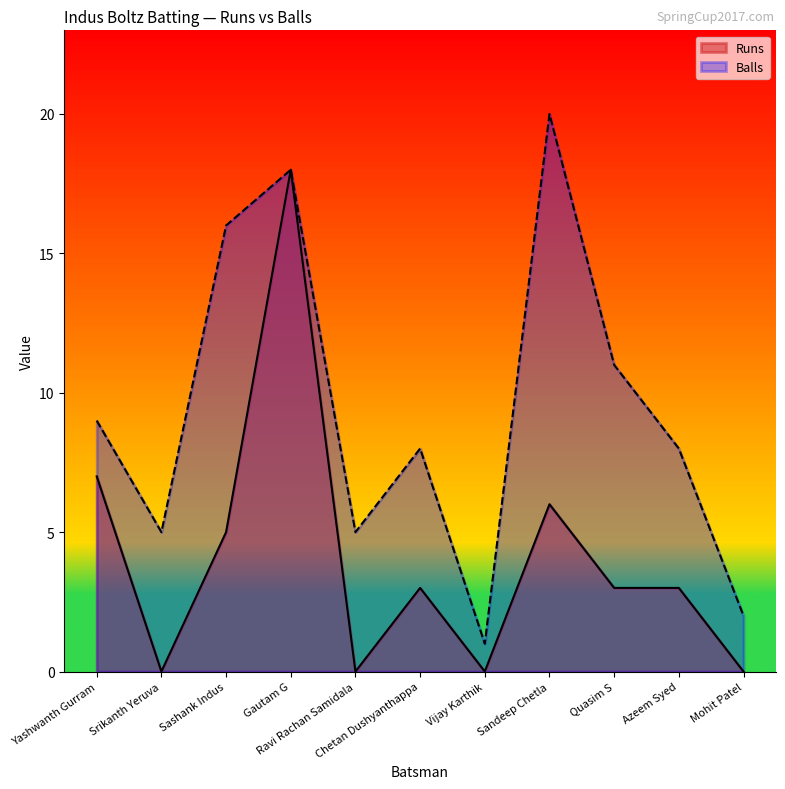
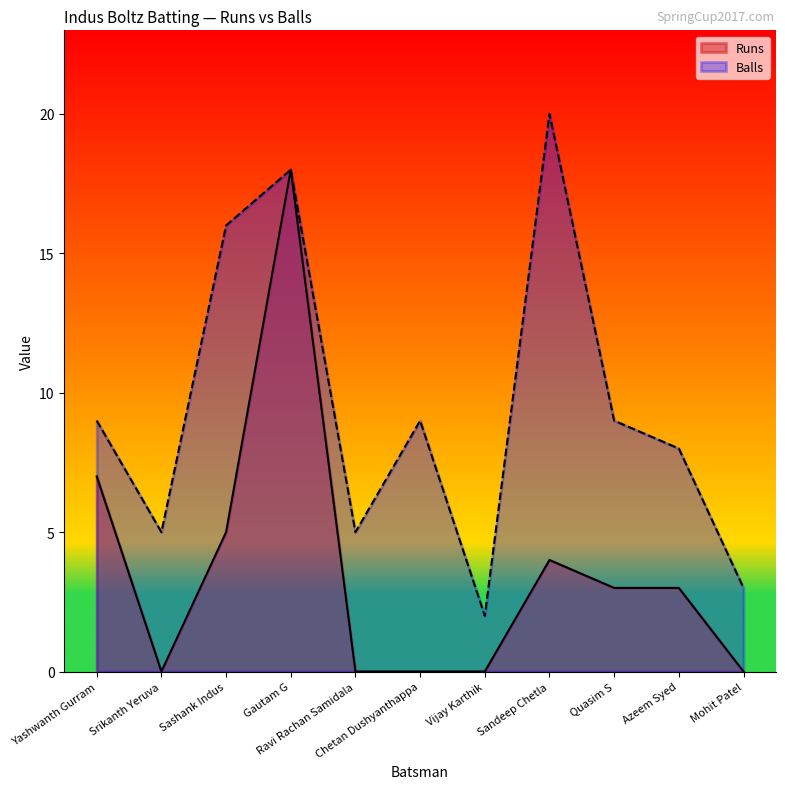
  {
    "Runs": {
      "Yashwanth Gurram": 7,
      "Srikanth Yeruva": 0,
      "Sashank Indus": 5,
      "Ravi Rachan Samidala": 0,
-     "Chetan Dushyanthappa": 3,
+     "Chetan Dushyanthappa": 0,
      "Vijay Karthik": 0,
-     "Sandeep Chetla": 6,
+     "Sandeep Chetla": 4,
      "Quasim S": 3,
      "Azeem Syed": 3,
      "Mohit Patel": 0
    },
    "Balls": {
      "Yashwanth Gurram": 9,
      "Srikanth Yeruva": 5,
      "Sashank Indus": 16,
      "Ravi Rachan Samidala": 5,
-     "Chetan Dushyanthappa": 8,
-     "Vijay Karthik": 1,
+     "Chetan Dushyanthappa": 9,
+     "Vijay Karthik": 2,
      "Sandeep Chetla": 20,
-     "Quasim S": 11,
+     "Quasim S": 9,
      "Azeem Syed": 8,
-     "Mohit Patel": 2
+     "Mohit Patel": 3
    }
  }
